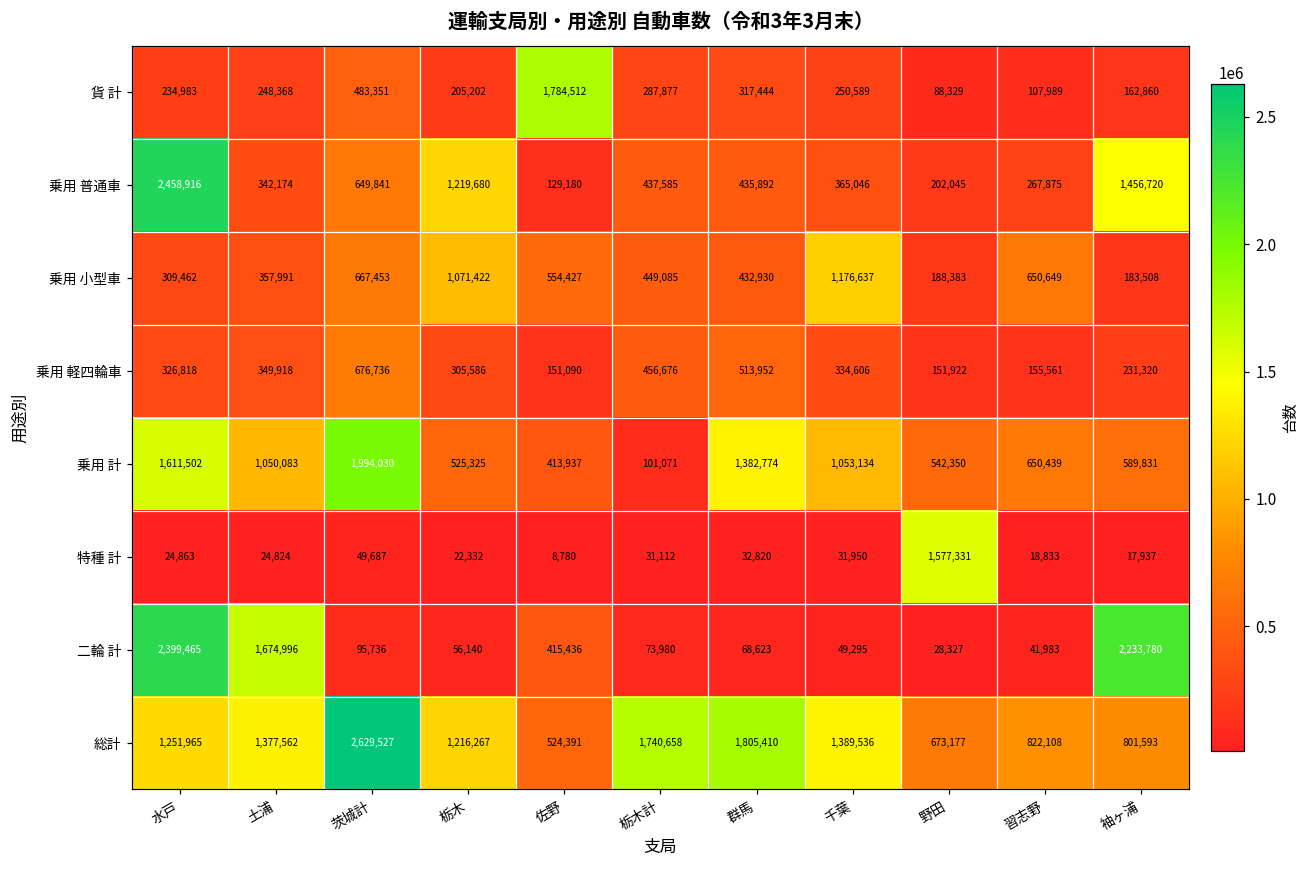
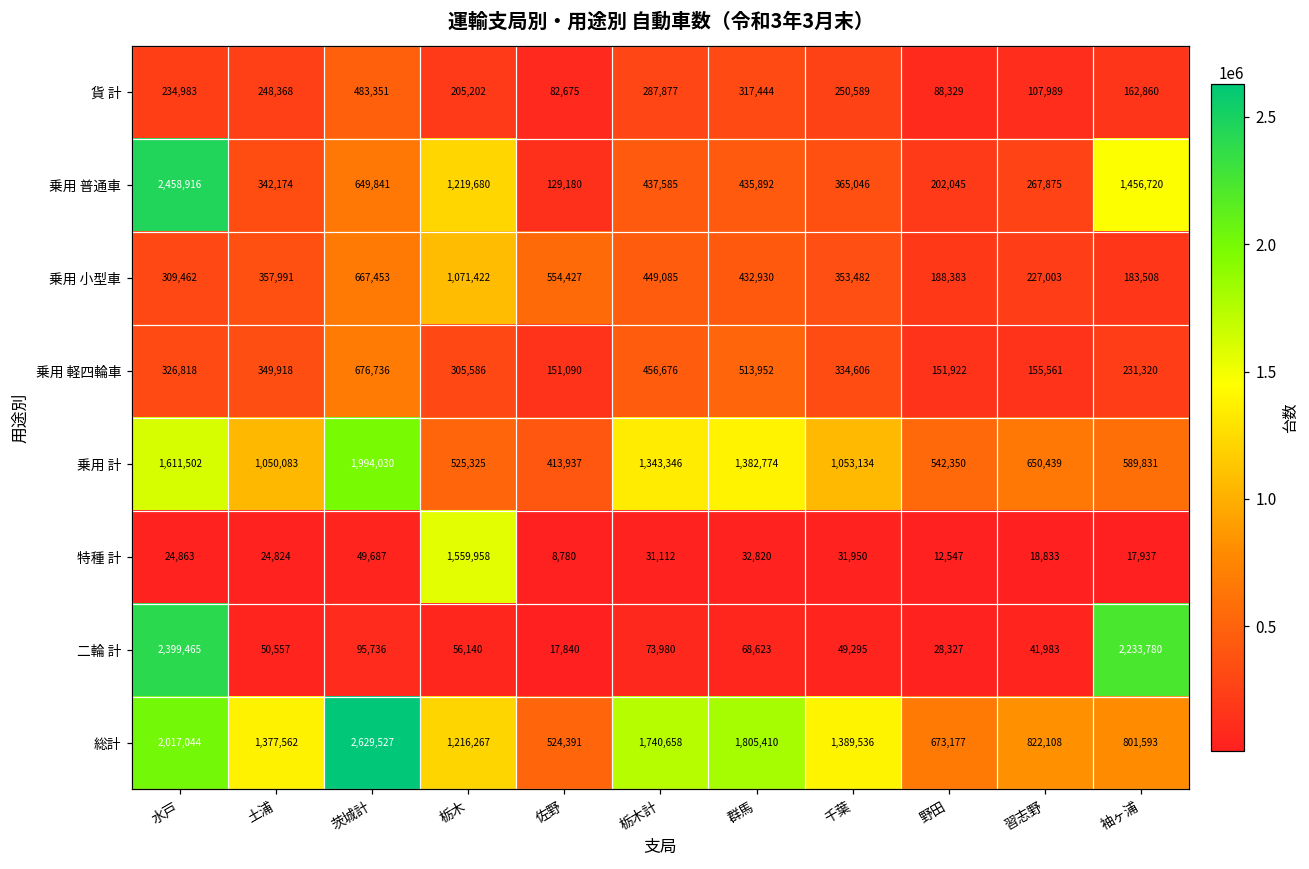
  {
    "貨 計": {
      "水戸": "234,983",
      "土浦": "248,368",
      "茨城計": "483,351",
      "栃木": "205,202",
-     "佐野": "1,784,512",
+     "佐野": "82,675",
      "栃木計": "287,877",
      "群馬": "317,444",
      "千葉": "250,589",
      "野田": "88,329",
      "習志野": "107,989",
      "袖ヶ浦": "162,860"
    },
    "乗用 普通車": {
      "水戸": "2,458,916",
      "土浦": "342,174",
      "茨城計": "649,841",
      "栃木": "1,219,680",
      "佐野": "129,180",
      "栃木計": "437,585",
      "群馬": "435,892",
      "千葉": "365,046",
      "野田": "202,045",
      "習志野": "267,875",
      "袖ヶ浦": "1,456,720"
    },
    "乗用 小型車": {
      "水戸": "309,462",
      "土浦": "357,991",
      "茨城計": "667,453",
      "栃木": "1,071,422",
      "佐野": "554,427",
      "栃木計": "449,085",
      "群馬": "432,930",
-     "千葉": "1,176,637",
+     "千葉": "353,482",
      "野田": "188,383",
-     "習志野": "650,649",
+     "習志野": "227,003",
      "袖ヶ浦": "183,508"
    },
    "乗用 軽四輪車": {
      "水戸": "326,818",
      "土浦": "349,918",
      "茨城計": "676,736",
      "栃木": "305,586",
      "佐野": "151,090",
      "栃木計": "456,676",
      "群馬": "513,952",
      "千葉": "334,606",
      "野田": "151,922",
      "習志野": "155,561",
      "袖ヶ浦": "231,320"
    },
    "乗用 計": {
      "水戸": "1,611,502",
      "土浦": "1,050,083",
      "茨城計": "1,994,030",
      "栃木": "525,325",
      "佐野": "413,937",
-     "栃木計": "101,071",
+     "栃木計": "1,343,346",
      "群馬": "1,382,774",
      "千葉": "1,053,134",
      "野田": "542,350",
      "習志野": "650,439",
      "袖ヶ浦": "589,831"
    },
    "特種 計": {
      "水戸": "24,863",
      "土浦": "24,824",
      "茨城計": "49,687",
-     "栃木": "22,332",
+     "栃木": "1,559,958",
      "佐野": "8,780",
      "栃木計": "31,112",
      "群馬": "32,820",
      "千葉": "31,950",
-     "野田": "1,577,331",
+     "野田": "12,547",
      "習志野": "18,833",
      "袖ヶ浦": "17,937"
    },
    "二輪 計": {
      "水戸": "2,399,465",
-     "土浦": "1,674,996",
+     "土浦": "50,557",
      "茨城計": "95,736",
      "栃木": "56,140",
-     "佐野": "415,436",
+     "佐野": "17,840",
      "栃木計": "73,980",
      "群馬": "68,623",
      "千葉": "49,295",
      "野田": "28,327",
      "習志野": "41,983",
      "袖ヶ浦": "2,233,780"
    },
    "総計": {
-     "水戸": "1,251,965",
+     "水戸": "2,017,044",
      "土浦": "1,377,562",
      "茨城計": "2,629,527",
      "栃木": "1,216,267",
      "佐野": "524,391",
      "栃木計": "1,740,658",
      "群馬": "1,805,410",
      "千葉": "1,389,536",
      "野田": "673,177",
      "習志野": "822,108",
      "袖ヶ浦": "801,593"
    }
  }
